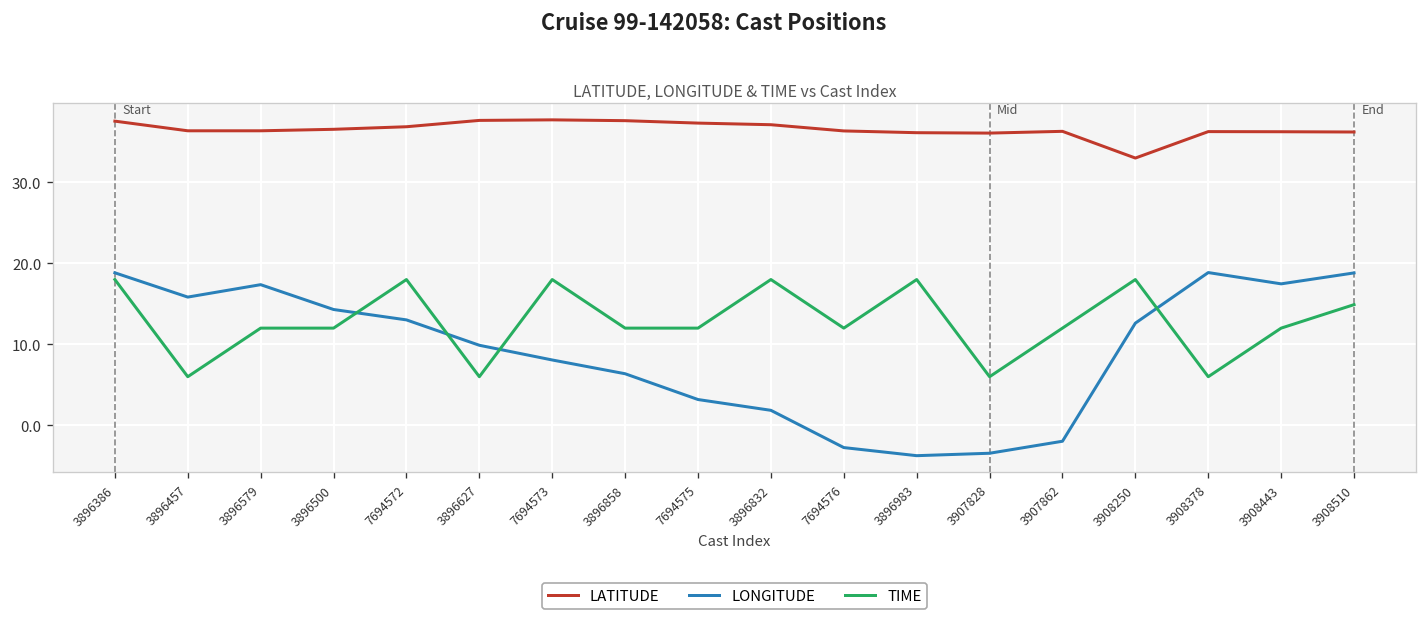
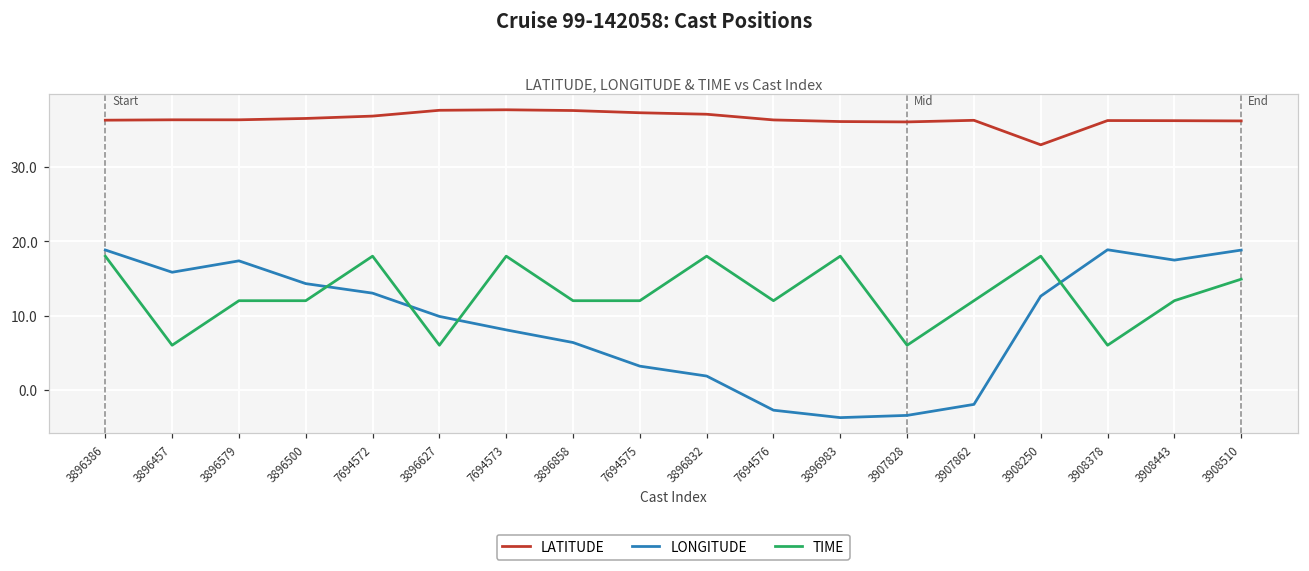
  {
    "LATITUDE": {
-     "3896386": 38,
+     "3896386": 36,
      "3896457": 36,
      "3896579": 36,
      "3896500": 37,
      "7694572": 37,
      "3896627": 38,
      "7694573": 38,
      "3896858": 38,
      "7694575": 37,
      "3896832": 37,
      "7694576": 36,
      "3896983": 36,
      "3907828": 36,
      "3907862": 36,
      "3908250": 33,
      "3908378": 36,
      "3908443": 36,
      "3908510": 36
    },
    "LONGITUDE": {
      "3896386": 19,
      "3896457": 16,
      "3896579": 17,
      "3896500": 14,
      "7694572": 13,
      "3896627": 10,
      "7694573": 8,
      "3896858": 6,
      "7694575": 3,
      "3896832": 2,
      "7694576": -3,
      "3896983": -4,
      "3907828": -3,
      "3907862": -2,
      "3908250": 13,
      "3908378": 19,
      "3908443": 17,
      "3908510": 19
    },
    "TIME": {
      "3896386": 18,
      "3896457": 6,
      "3896579": 12,
      "3896500": 12,
      "7694572": 18,
      "3896627": 6,
      "7694573": 18,
      "3896858": 12,
      "7694575": 12,
      "3896832": 18,
      "7694576": 12,
      "3896983": 18,
      "3907828": 6,
      "3907862": 12,
      "3908250": 18,
      "3908378": 6,
      "3908443": 12,
      "3908510": 15
    }
  }
